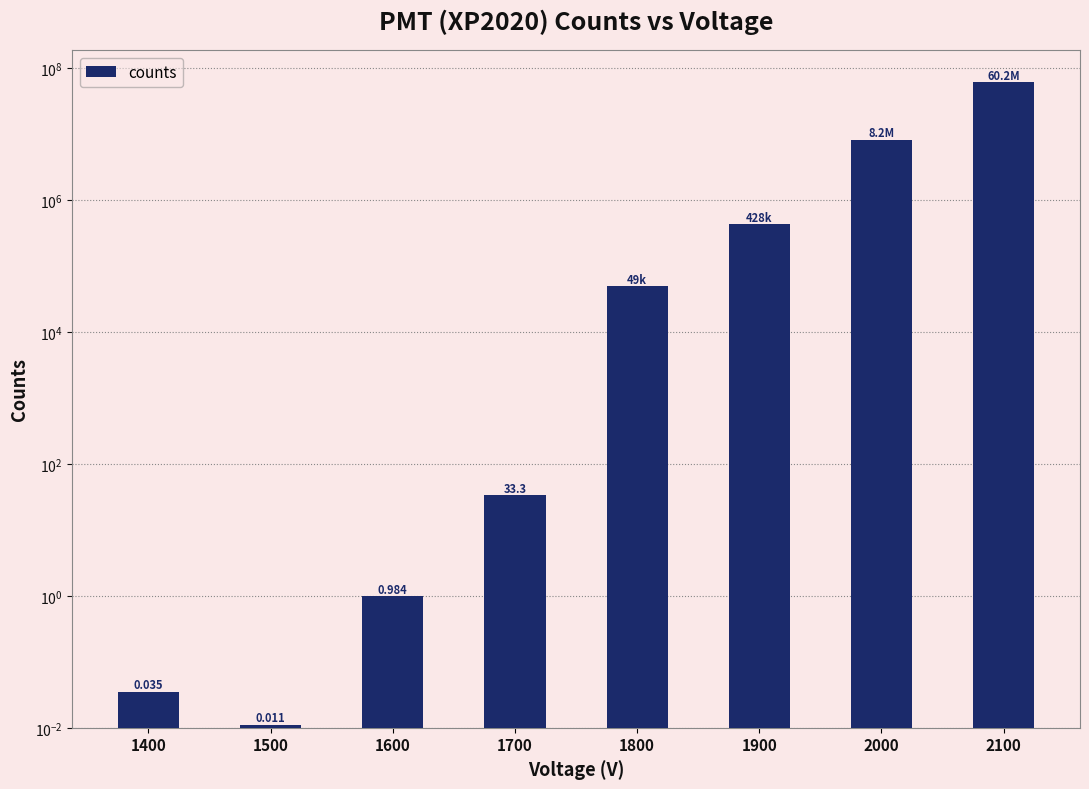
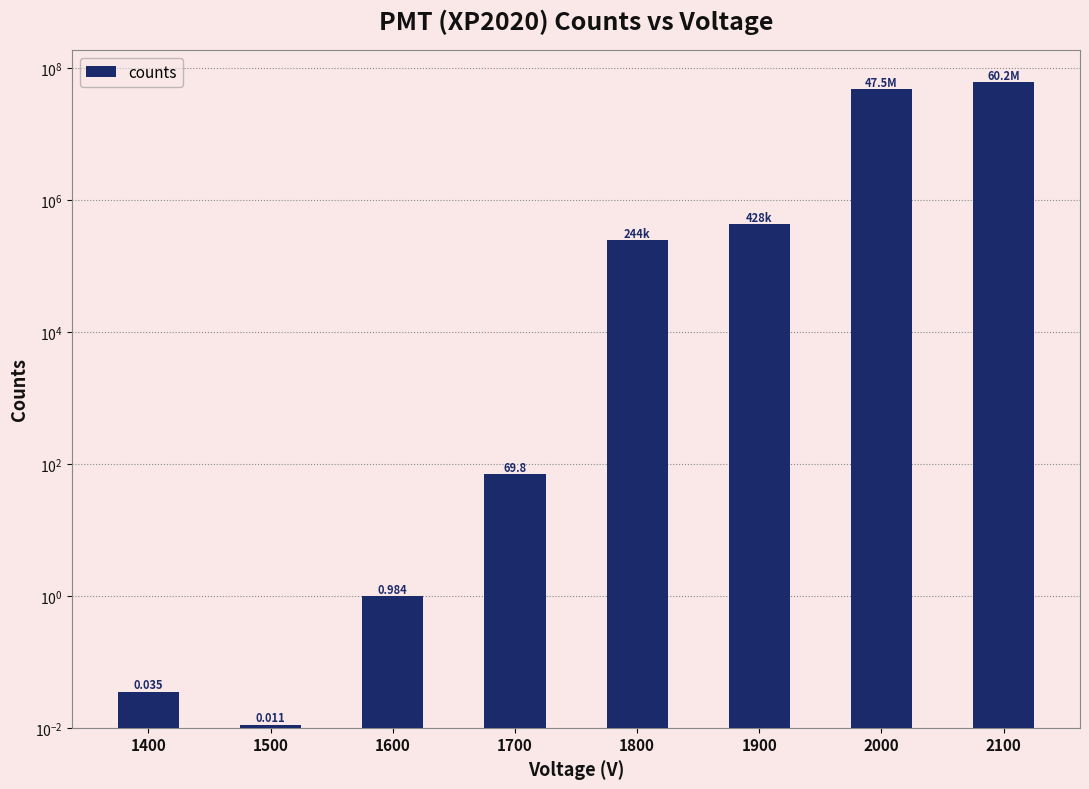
  {
    "1400": "0.035",
    "1500": "0.011",
    "1600": "0.984",
-   "1700": "33.3",
-   "1800": "49k",
+   "1700": "69.8",
+   "1800": "244k",
    "1900": "428k",
-   "2000": "8.2M",
+   "2000": "47.5M",
    "2100": "60.2M"
  }
